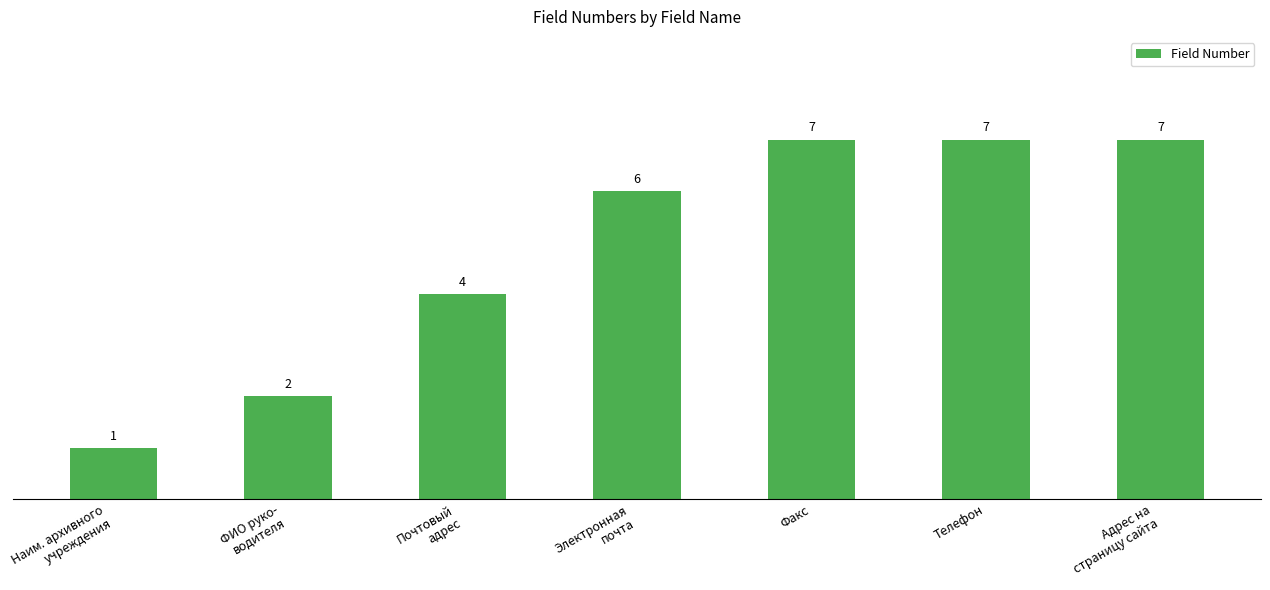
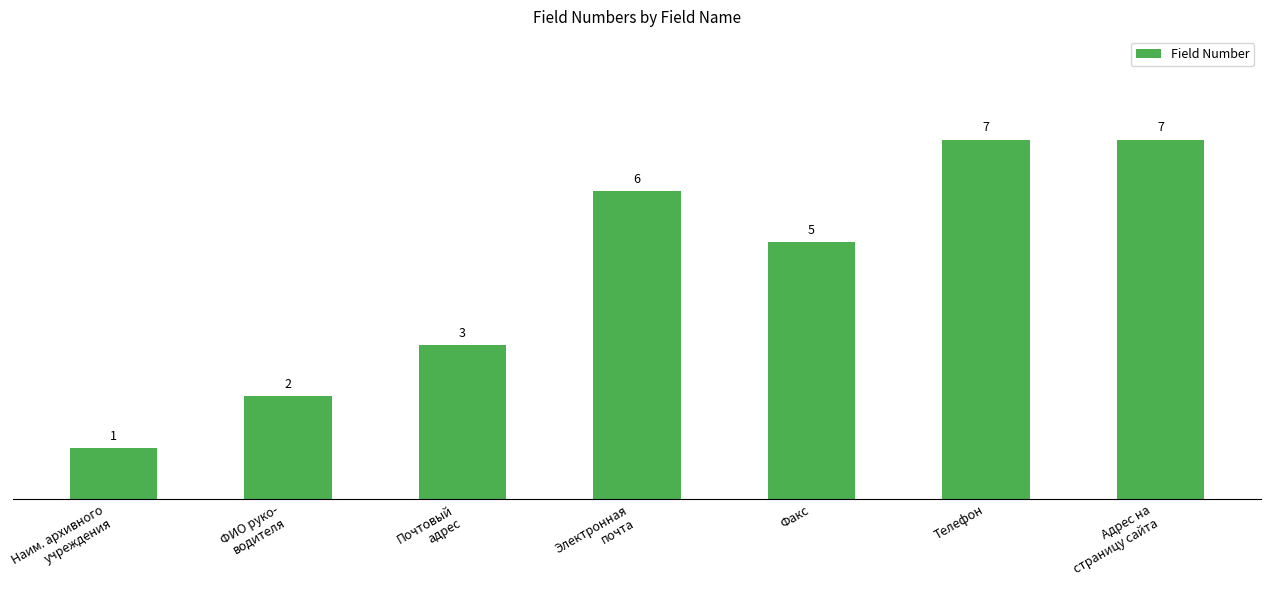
  {
    "Наим. архивного учреждения": 1,
    "ФИО руко- водителя": 2,
-   "Почтовый адрес": 4,
+   "Почтовый адрес": 3,
    "Электронная почта": 6,
-   "Факс": 7,
+   "Факс": 5,
    "Телефон": 7,
    "Адрес на страницу сайта": 7
  }
